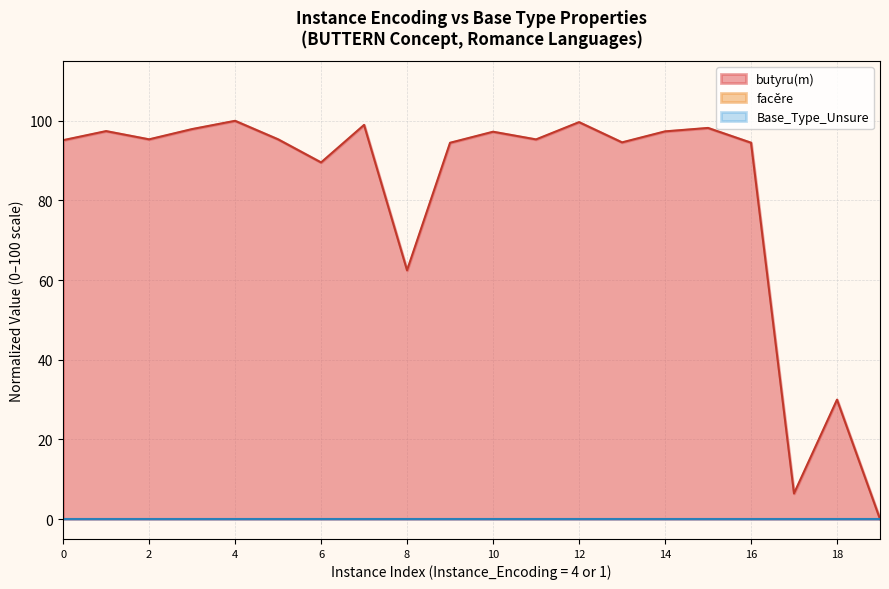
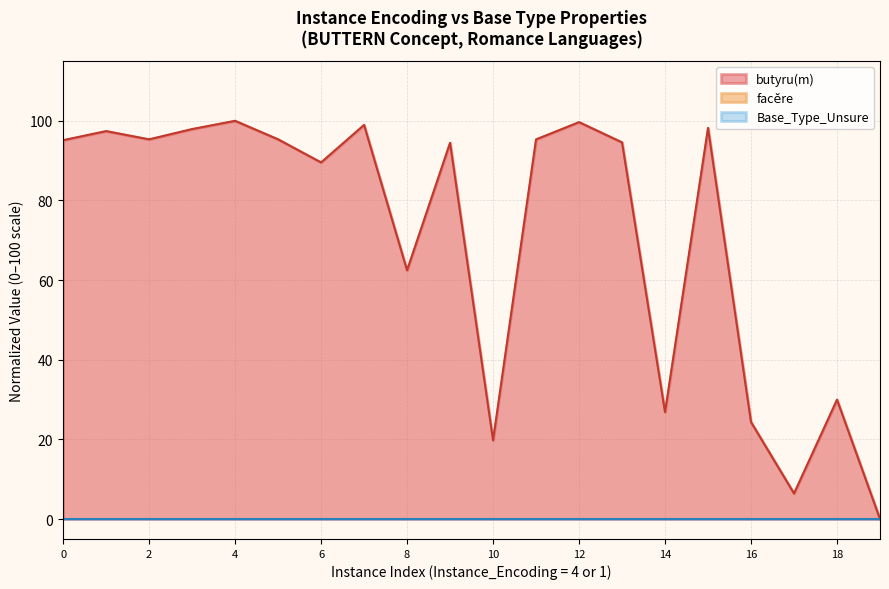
  {
    "butyru(m)": {
      "0": 95,
      "2": 95,
      "4": 100,
      "6": 90,
      "8": 62,
-     "10": 97,
+     "10": 20,
      "12": 100,
-     "14": 97,
-     "16": 94,
+     "14": 27,
+     "16": 24,
      "18": 30
    },
    "Base_Type_Unsure": {
      "0": 0,
      "2": 0,
      "4": 0,
      "6": 0,
      "8": 0,
      "10": 0,
      "12": 0,
      "14": 0,
      "16": 0,
      "18": 0
    }
  }
